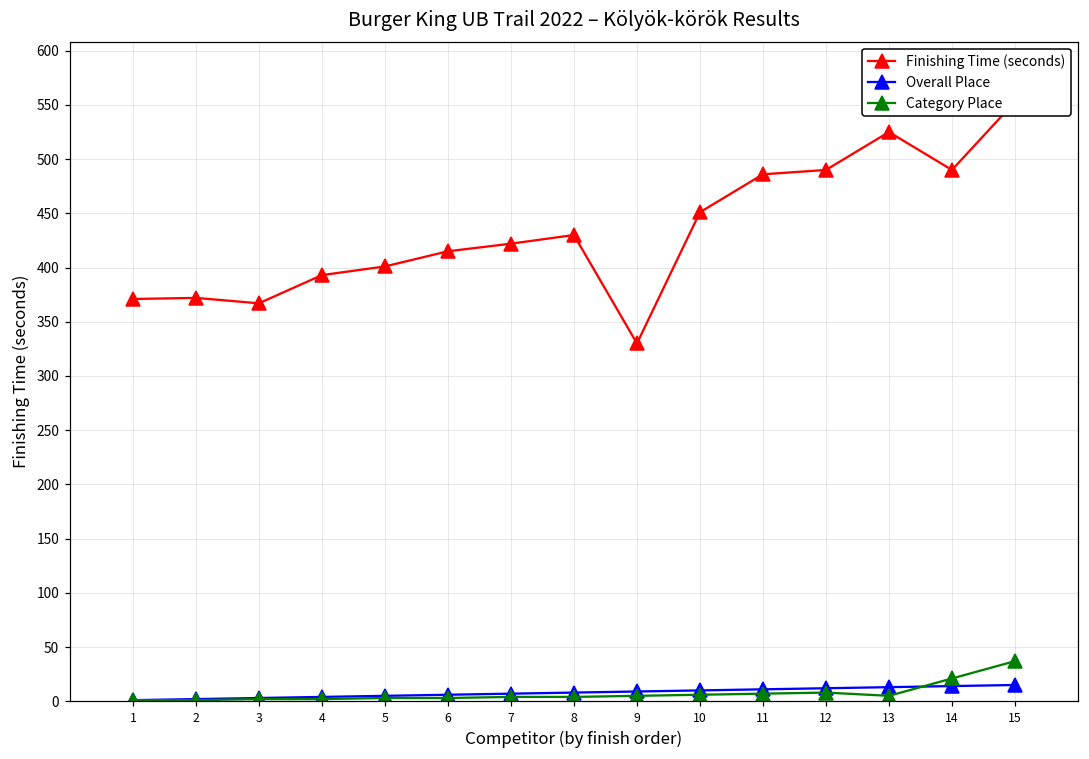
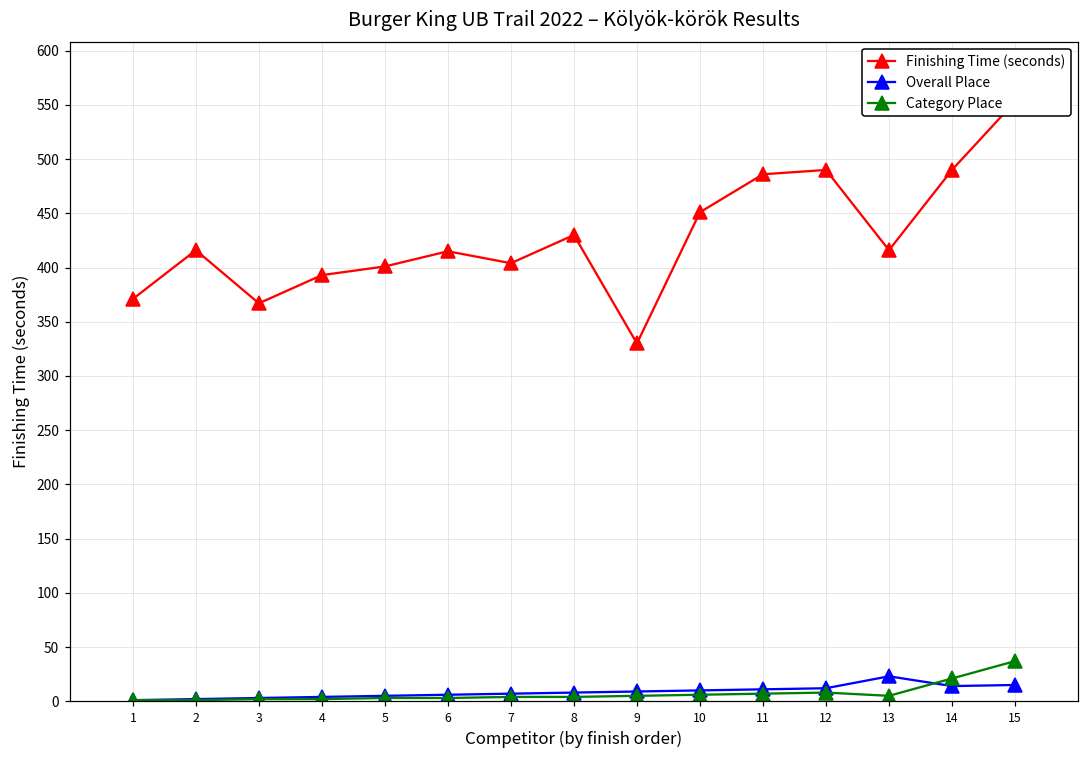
  {
    "Finishing Time (seconds)": {
      "1": 370,
-     "2": 370,
+     "2": 420,
      "3": 370,
      "4": 390,
      "5": 400,
      "6": 420,
-     "7": 420,
+     "7": 400,
      "8": 430,
      "9": 330,
      "10": 450,
      "11": 490,
      "12": 490,
-     "13": 530,
+     "13": 420,
      "14": 490
    },
    "Overall Place": {
      "6": 10,
      "7": 10,
      "8": 10,
      "9": 10,
      "10": 10,
      "11": 10,
      "12": 10,
-     "13": 10,
+     "13": 20,
      "14": 10,
      "15": 20
    },
    "Category Place": {
      "6": 0,
      "7": 0,
      "8": 0,
      "9": 10,
      "10": 10,
      "11": 10,
      "12": 10,
      "13": 10,
      "14": 20,
      "15": 40
    }
  }
